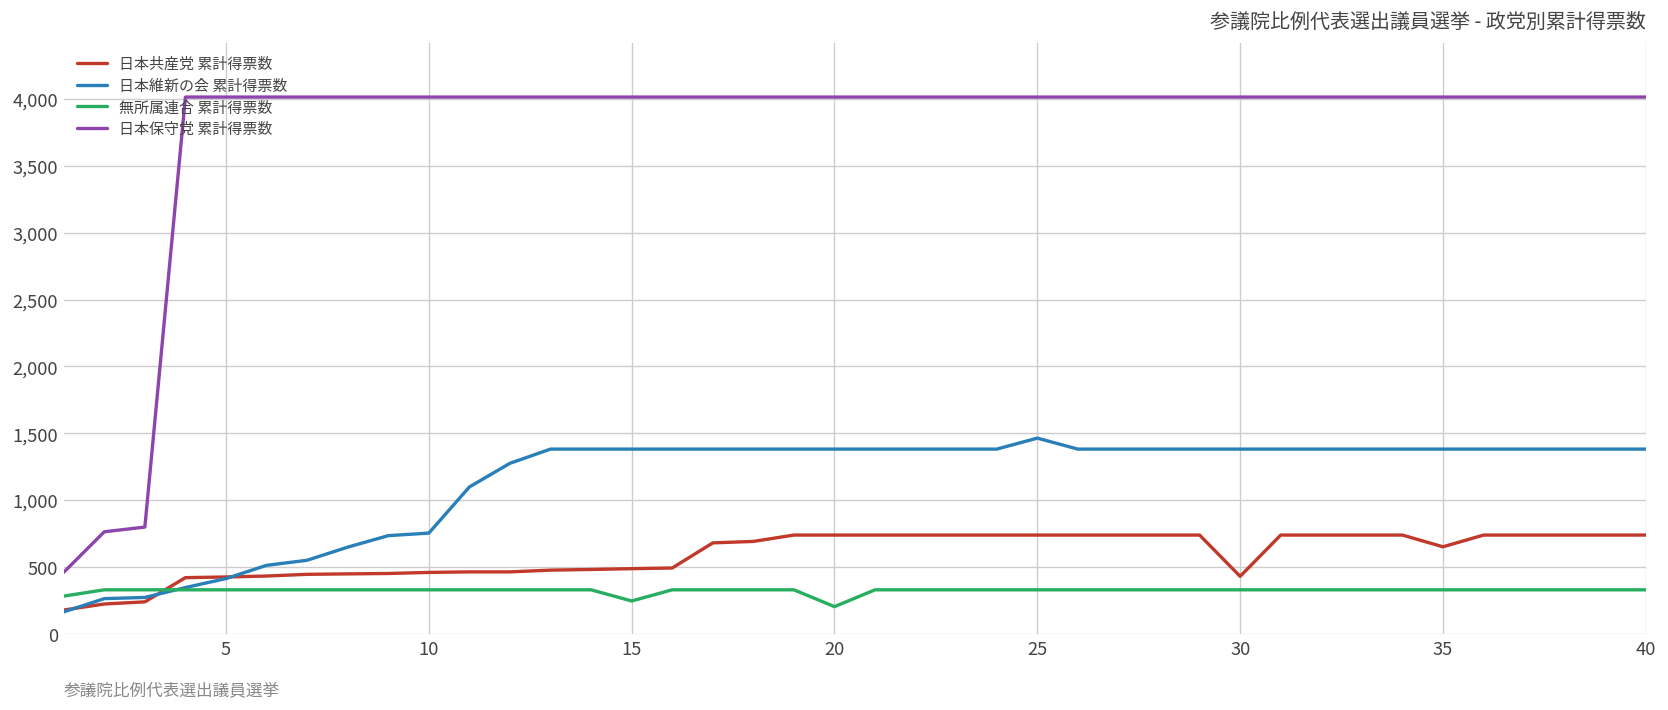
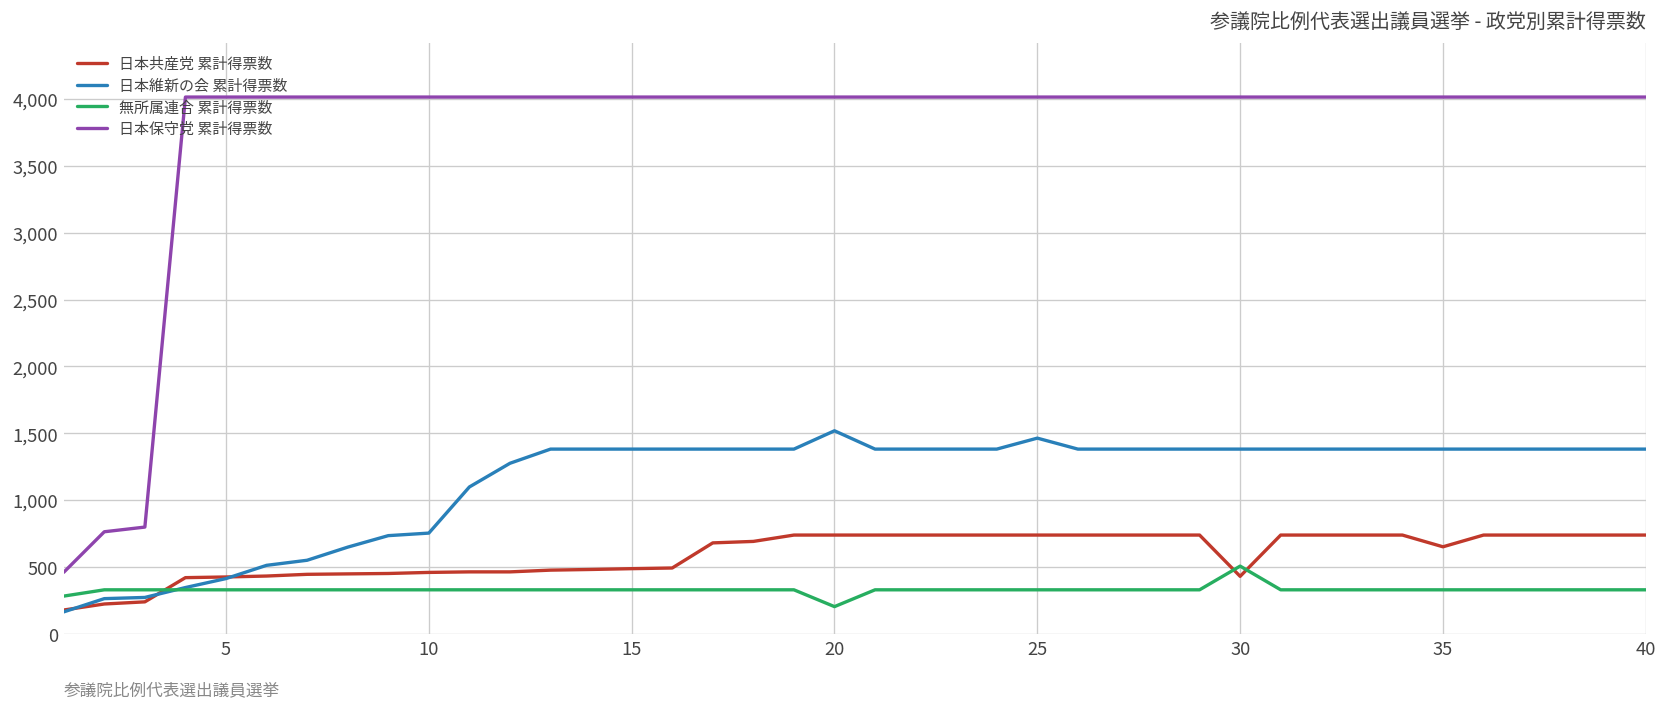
  {
    "日本共産党 累計得票数": {
      "10": "460",
      "15": "490",
      "20": "740",
      "25": "740",
      "30": "430",
      "35": "650",
      "40": "740"
    },
    "日本維新の会 累計得票数": {
      "10": "750",
      "15": "1,380",
-     "20": "1,380",
+     "20": "1,520",
      "25": "1,460",
      "30": "1,380",
      "35": "1,380",
      "40": "1,380"
    },
    "無所属連合 累計得票数": {
      "5": "330",
      "10": "330",
-     "15": "250",
+     "15": "330",
      "20": "200",
      "25": "330",
-     "30": "330",
+     "30": "510",
      "35": "330",
      "40": "330"
    },
    "日本保守党 累計得票数": {
      "5": "4,010",
      "10": "4,010",
      "15": "4,010",
      "20": "4,010",
      "25": "4,010",
      "30": "4,010",
      "35": "4,010",
      "40": "4,010"
    }
  }
